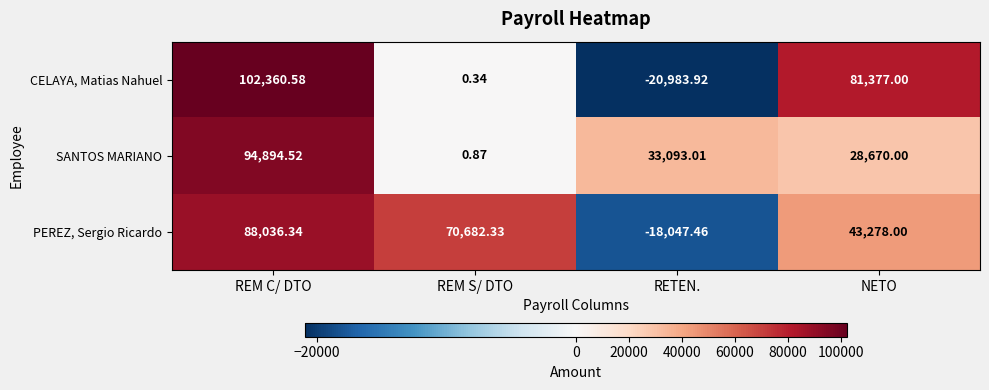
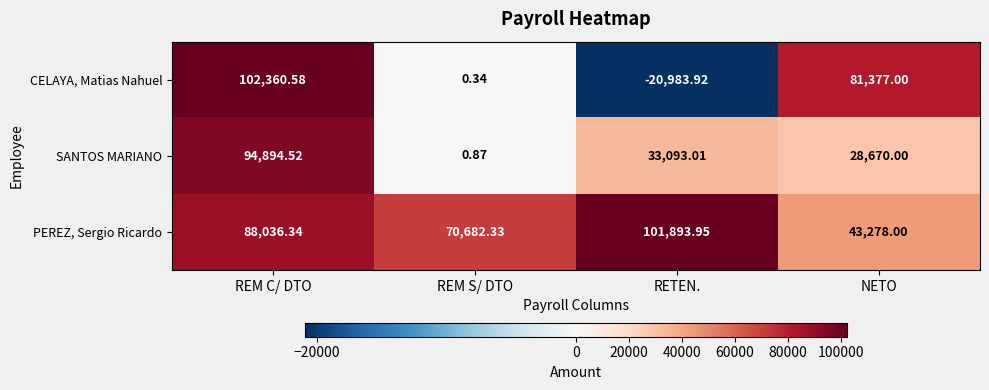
  {
    "CELAYA, Matias Nahuel": {
      "REM C/ DTO": "102,360.58",
      "REM S/ DTO": "0.34",
      "RETEN.": "-20,983.92",
      "NETO": "81,377.00"
    },
    "SANTOS MARIANO": {
      "REM C/ DTO": "94,894.52",
      "REM S/ DTO": "0.87",
      "RETEN.": "33,093.01",
      "NETO": "28,670.00"
    },
    "PEREZ, Sergio Ricardo": {
      "REM C/ DTO": "88,036.34",
      "REM S/ DTO": "70,682.33",
-     "RETEN.": "-18,047.46",
+     "RETEN.": "101,893.95",
      "NETO": "43,278.00"
    }
  }
